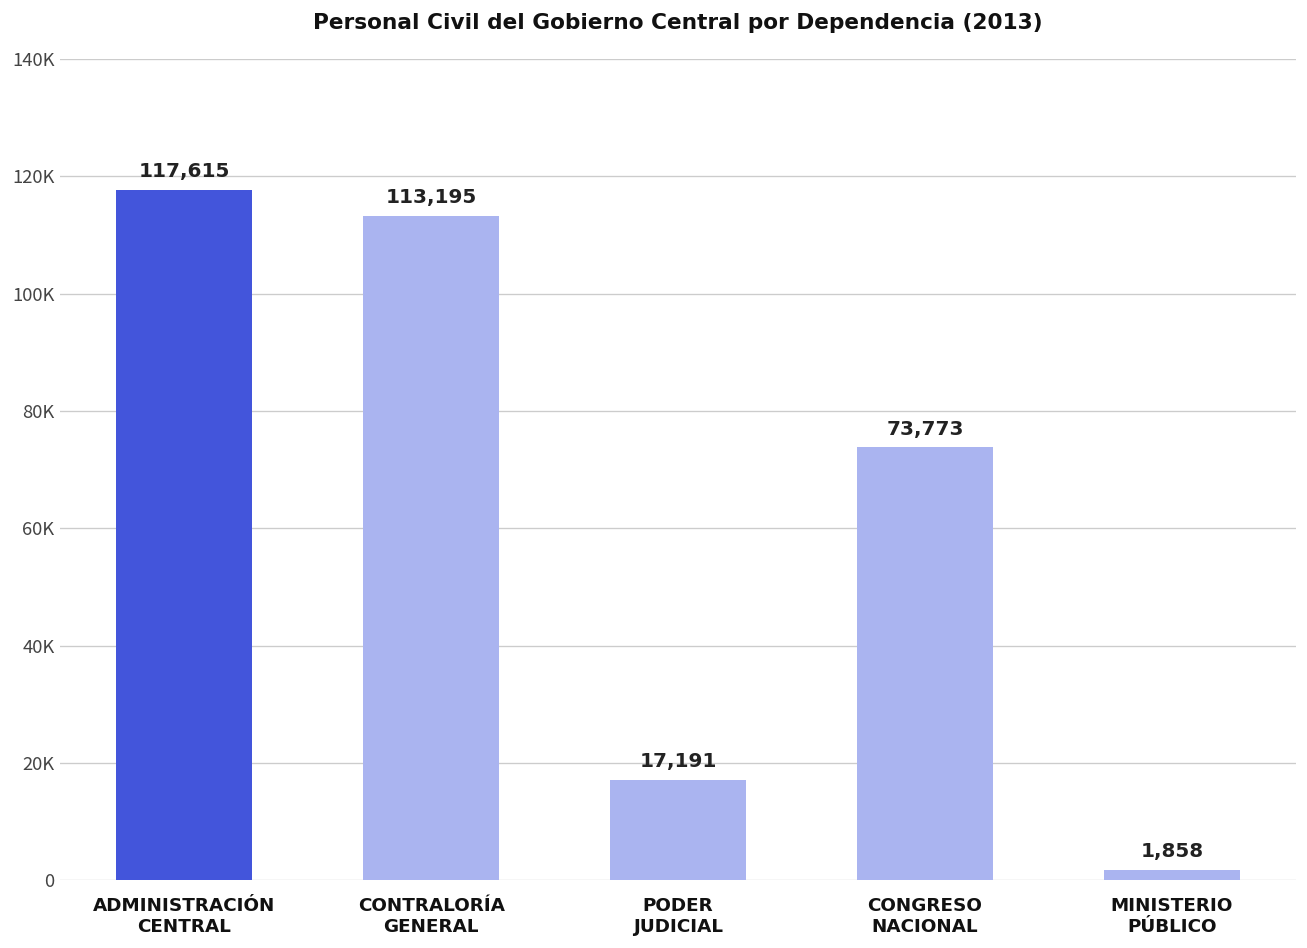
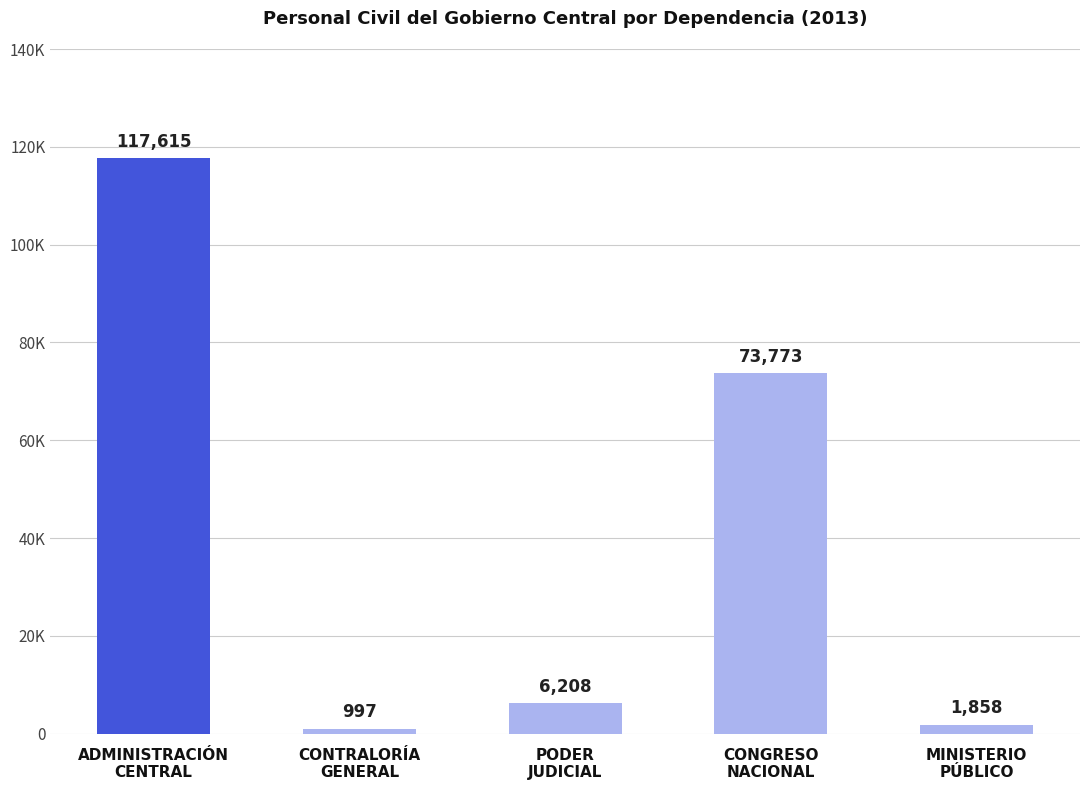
  {
    "ADMINISTRACIÓN CENTRAL": "117,615",
-   "CONTRALORÍA GENERAL": "113,195",
-   "PODER JUDICIAL": "17,191",
+   "CONTRALORÍA GENERAL": "997",
+   "PODER JUDICIAL": "6,208",
    "CONGRESO NACIONAL": "73,773",
    "MINISTERIO PÚBLICO": "1,858"
  }
